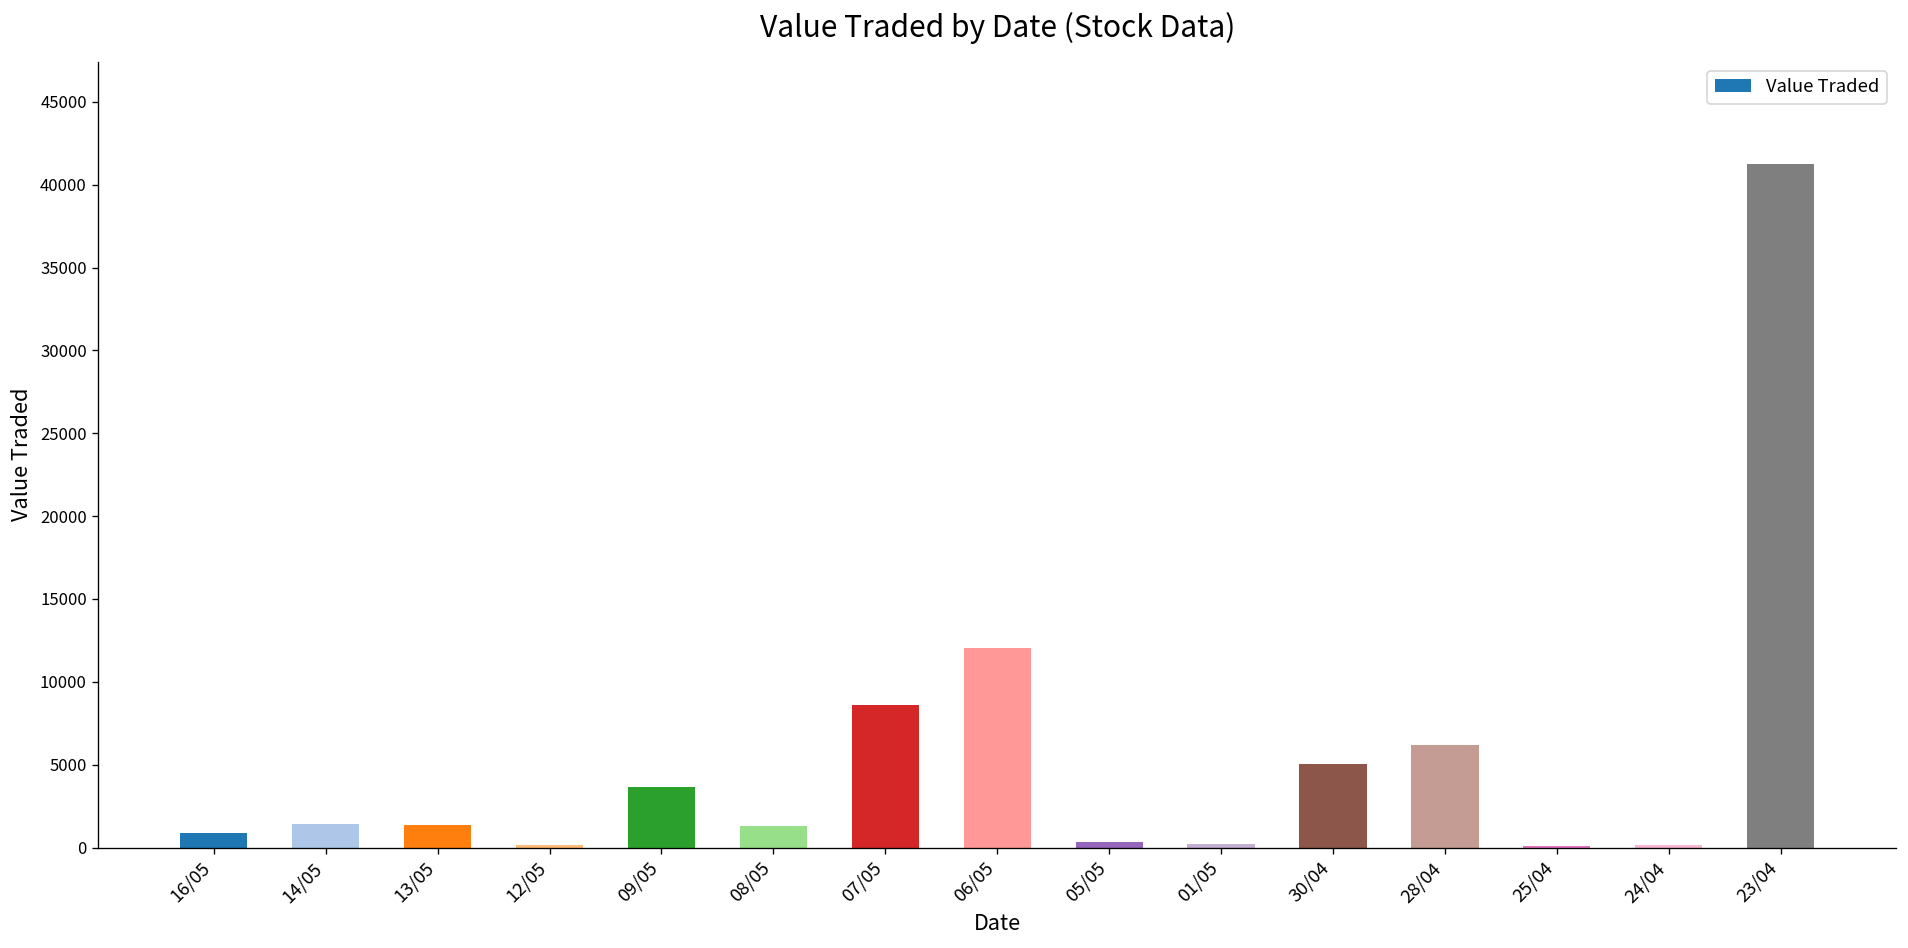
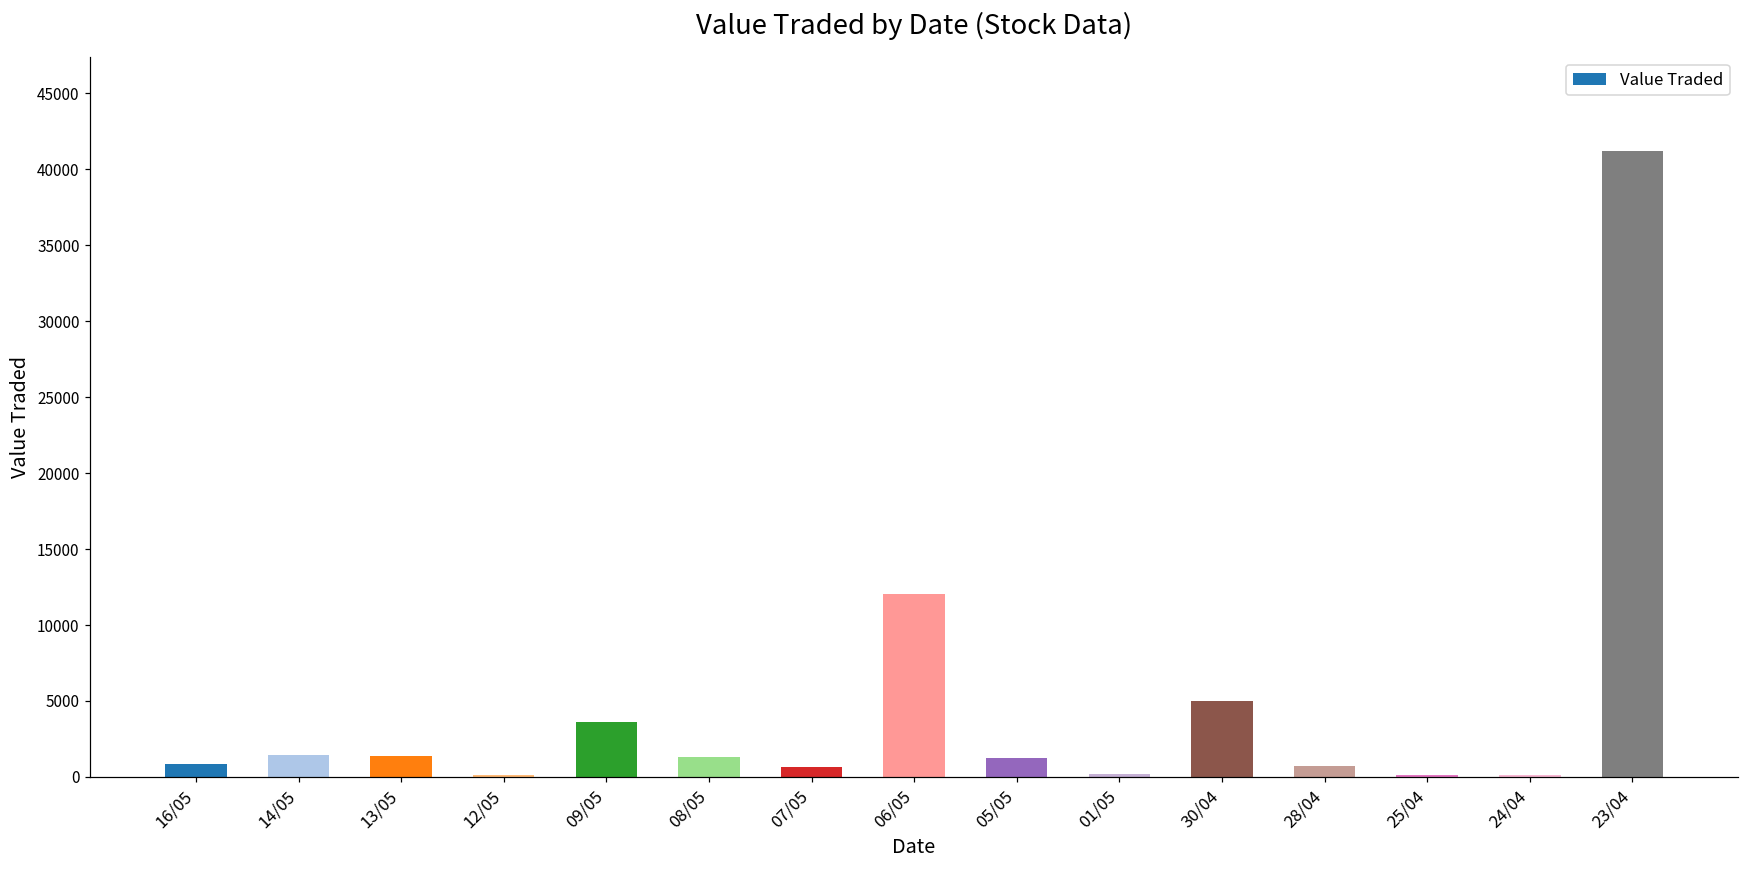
  {
    "16/05": 900,
    "14/05": 1400,
    "13/05": 1400,
    "09/05": 3600,
    "08/05": 1300,
-   "07/05": 8600,
+   "07/05": 700,
    "06/05": 12000,
-   "05/05": 300,
+   "05/05": 1300,
    "01/05": 200,
    "30/04": 5000,
-   "28/04": 6200,
+   "28/04": 700,
    "23/04": 41200
  }
